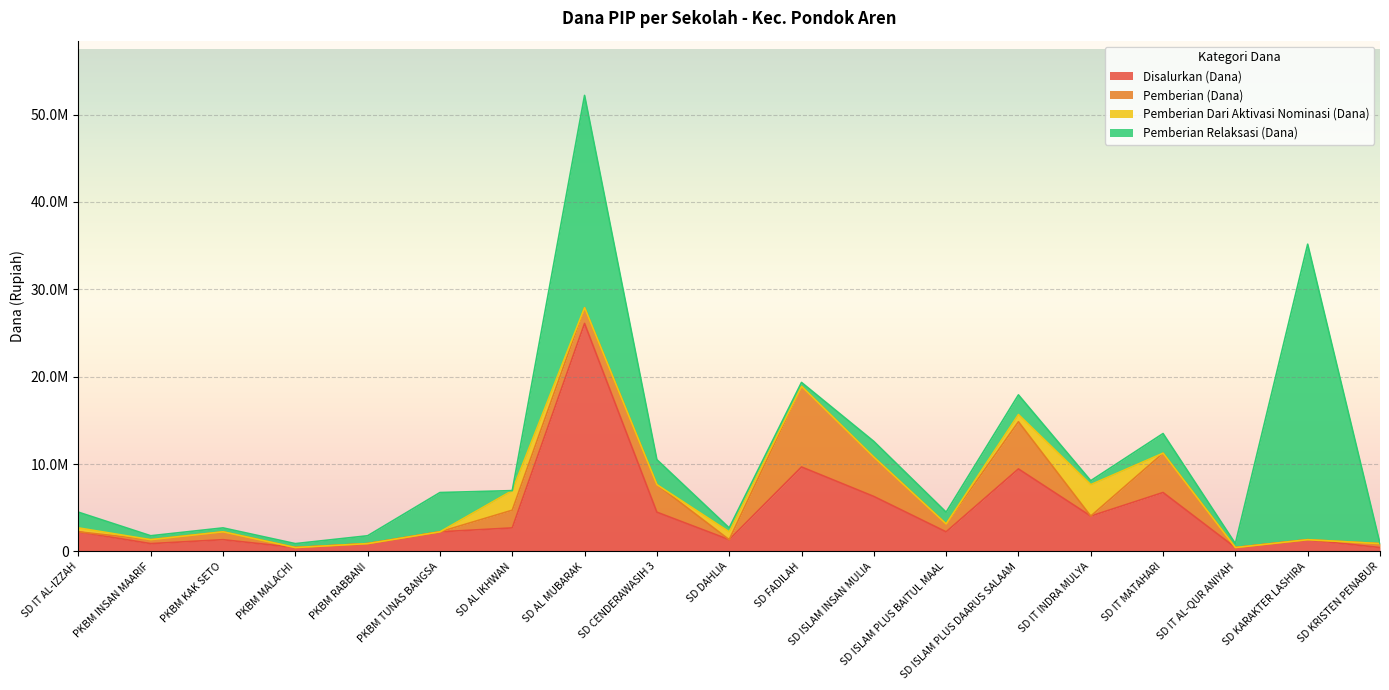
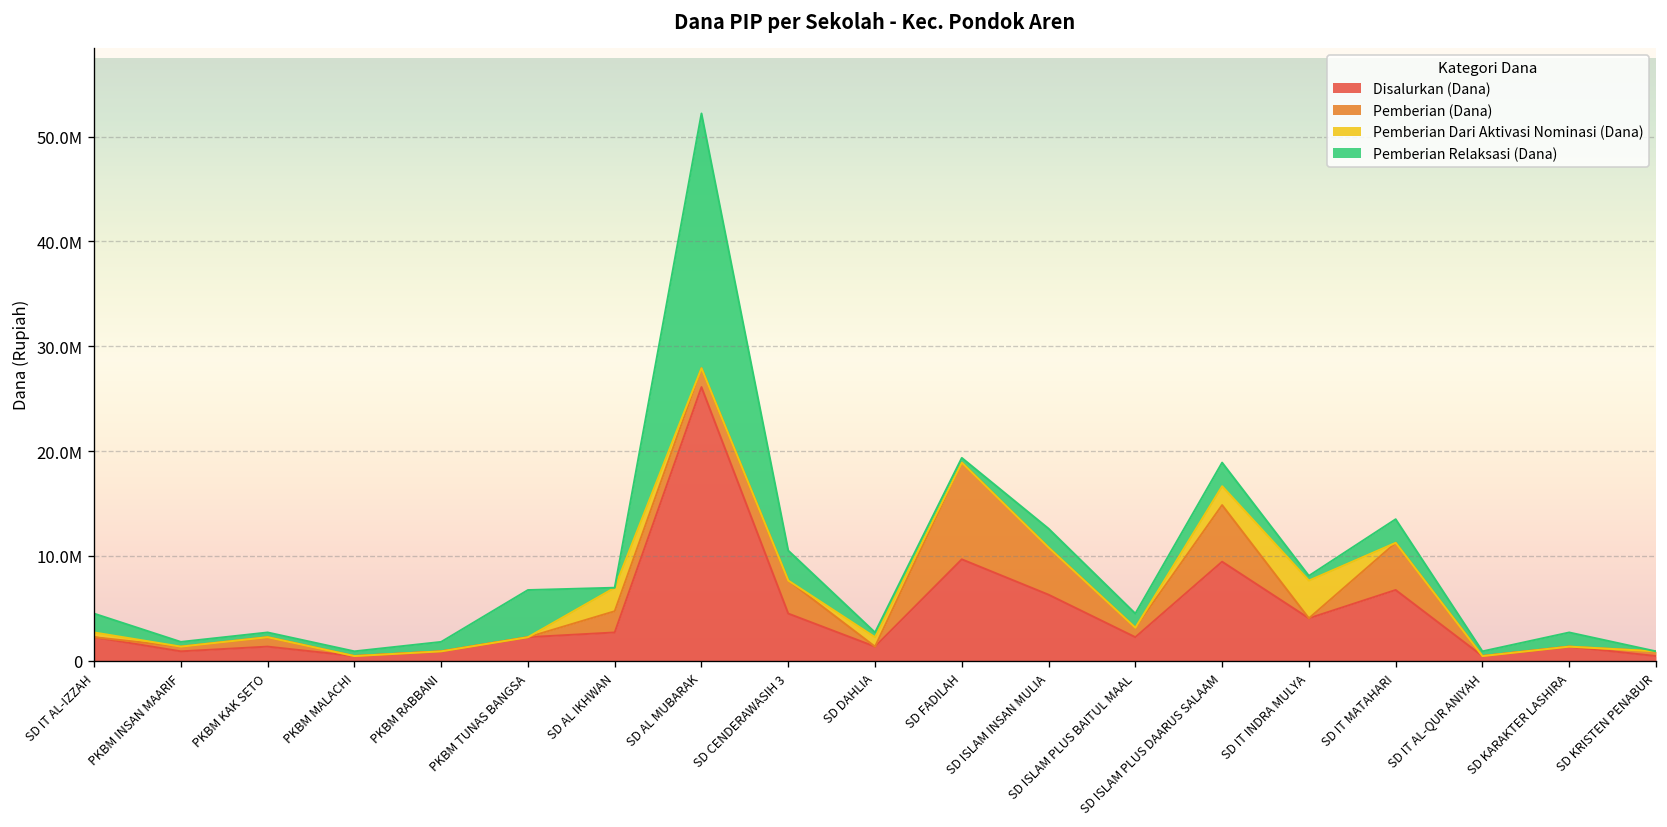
  {
    "Pemberian Dari Aktivasi Nominasi (Dana)": {
      "SD IT AL-IZZAH": 0,
      "SD DAHLIA": 1000000,
-     "SD ISLAM PLUS DAARUS SALAAM": 1000000,
+     "SD ISLAM PLUS DAARUS SALAAM": 2000000,
      "SD IT INDRA MULYA": 4000000
    },
    "Pemberian Relaksasi (Dana)": {
      "SD IT AL-IZZAH": 2000000,
      "PKBM INSAN MAARIF": 0,
      "PKBM KAK SETO": 0,
      "PKBM MALACHI": 0,
      "PKBM RABBANI": 1000000,
      "PKBM TUNAS BANGSA": 4000000,
      "SD AL MUBARAK": 24000000,
      "SD CENDERAWASIH 3": 3000000,
      "SD DAHLIA": 0,
      "SD FADILAH": 0,
      "SD ISLAM INSAN MULIA": 2000000,
      "SD ISLAM PLUS BAITUL MAAL": 1000000,
      "SD ISLAM PLUS DAARUS SALAAM": 2000000,
      "SD IT INDRA MULYA": 0,
      "SD IT MATAHARI": 2000000,
      "SD IT AL-QUR ANIYAH": 0,
-     "SD KARAKTER LASHIRA": 34000000
+     "SD KARAKTER LASHIRA": 1000000
    }
  }
